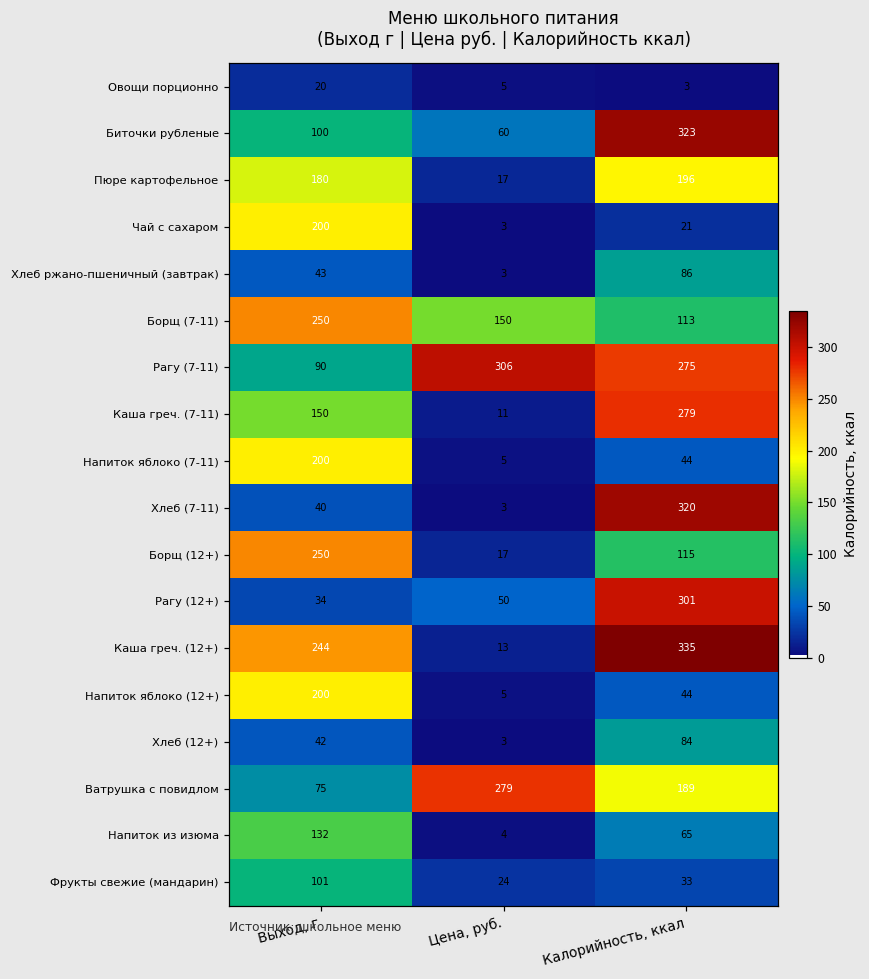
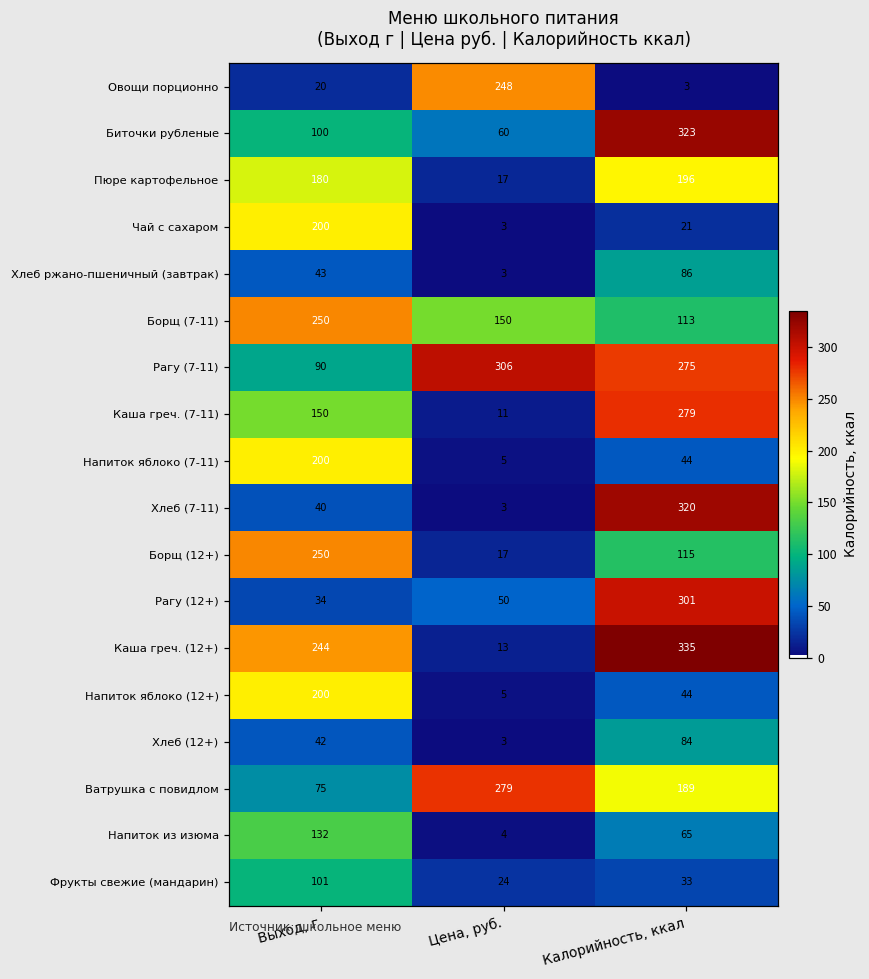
  {
    "Овощи порционно": {
      "Выход, г": 20,
-     "Цена, руб.": 5,
+     "Цена, руб.": 248,
      "Калорийность, ккал": 3
    },
    "Биточки рубленые": {
      "Выход, г": 100,
      "Цена, руб.": 60,
      "Калорийность, ккал": 323
    },
    "Пюре картофельное": {
      "Выход, г": 180,
      "Цена, руб.": 17,
      "Калорийность, ккал": 196
    },
    "Чай с сахаром": {
      "Выход, г": 200,
      "Цена, руб.": 3,
      "Калорийность, ккал": 21
    },
    "Хлеб ржано-пшеничный (завтрак)": {
      "Выход, г": 43,
      "Цена, руб.": 3,
      "Калорийность, ккал": 86
    },
    "Борщ (7-11)": {
      "Выход, г": 250,
      "Цена, руб.": 150,
      "Калорийность, ккал": 113
    },
    "Рагу (7-11)": {
      "Выход, г": 90,
      "Цена, руб.": 306,
      "Калорийность, ккал": 275
    },
    "Каша греч. (7-11)": {
      "Выход, г": 150,
      "Цена, руб.": 11,
      "Калорийность, ккал": 279
    },
    "Напиток яблоко (7-11)": {
      "Выход, г": 200,
      "Цена, руб.": 5,
      "Калорийность, ккал": 44
    },
    "Хлеб (7-11)": {
      "Выход, г": 40,
      "Цена, руб.": 3,
      "Калорийность, ккал": 320
    },
    "Борщ (12+)": {
      "Выход, г": 250,
      "Цена, руб.": 17,
      "Калорийность, ккал": 115
    },
    "Рагу (12+)": {
      "Выход, г": 34,
      "Цена, руб.": 50,
      "Калорийность, ккал": 301
    },
    "Каша греч. (12+)": {
      "Выход, г": 244,
      "Цена, руб.": 13,
      "Калорийность, ккал": 335
    },
    "Напиток яблоко (12+)": {
      "Выход, г": 200,
      "Цена, руб.": 5,
      "Калорийность, ккал": 44
    },
    "Хлеб (12+)": {
      "Выход, г": 42,
      "Цена, руб.": 3,
      "Калорийность, ккал": 84
    },
    "Ватрушка с повидлом": {
      "Выход, г": 75,
      "Цена, руб.": 279,
      "Калорийность, ккал": 189
    },
    "Напиток из изюма": {
      "Выход, г": 132,
      "Цена, руб.": 4,
      "Калорийность, ккал": 65
    },
    "Фрукты свежие (мандарин)": {
      "Выход, г": 101,
      "Цена, руб.": 24,
      "Калорийность, ккал": 33
    }
  }
